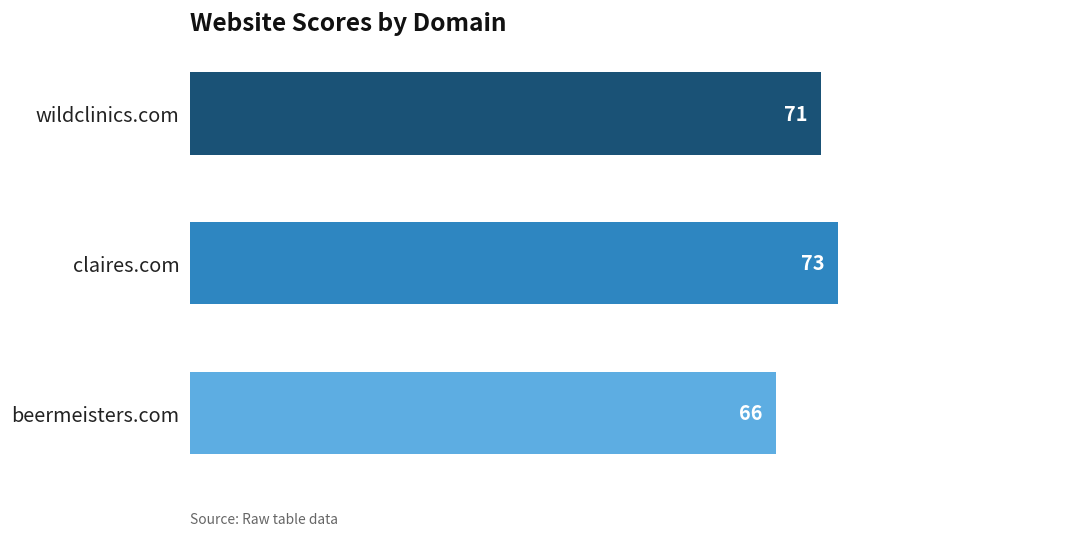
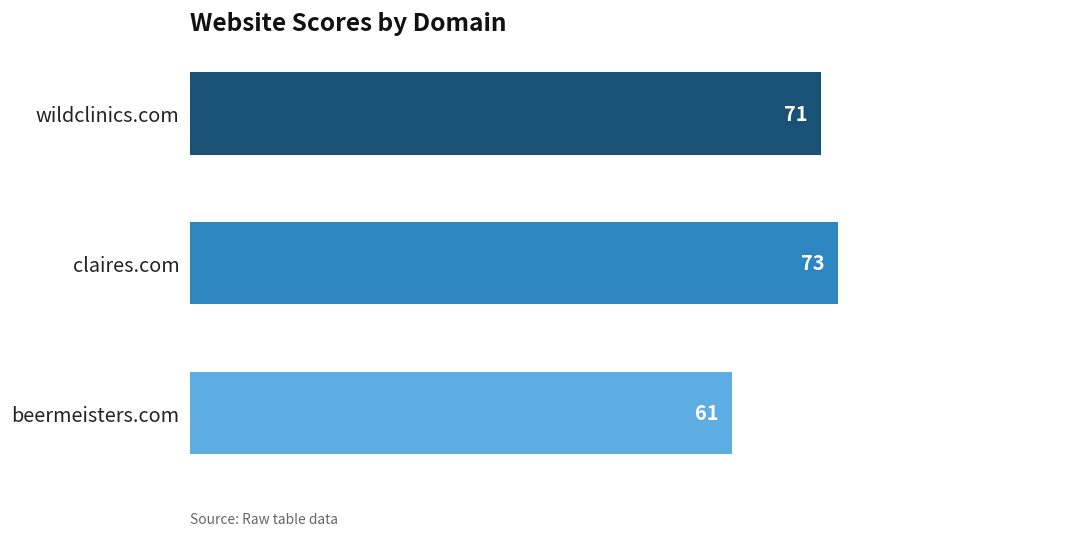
  {
    "wildclinics.com": 71,
    "claires.com": 73,
-   "beermeisters.com": 66
+   "beermeisters.com": 61
  }
